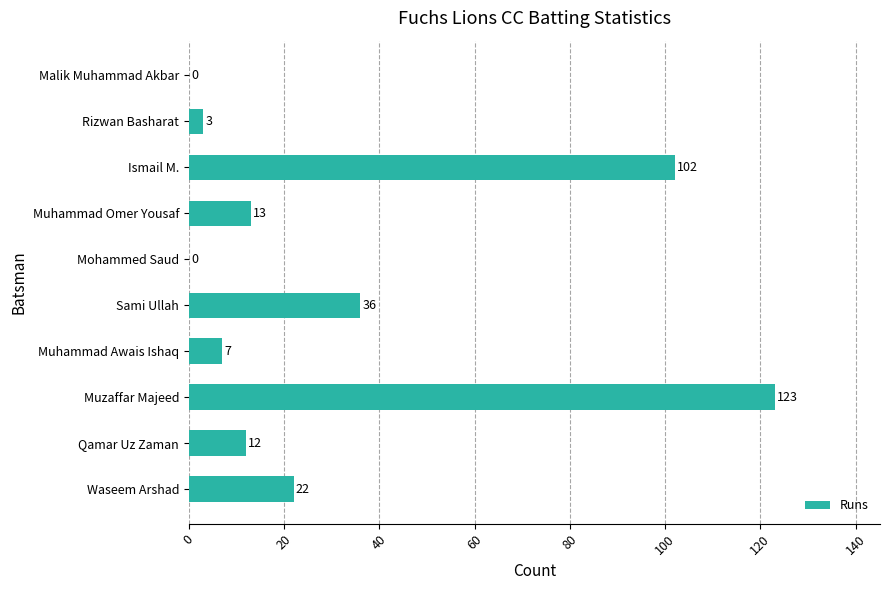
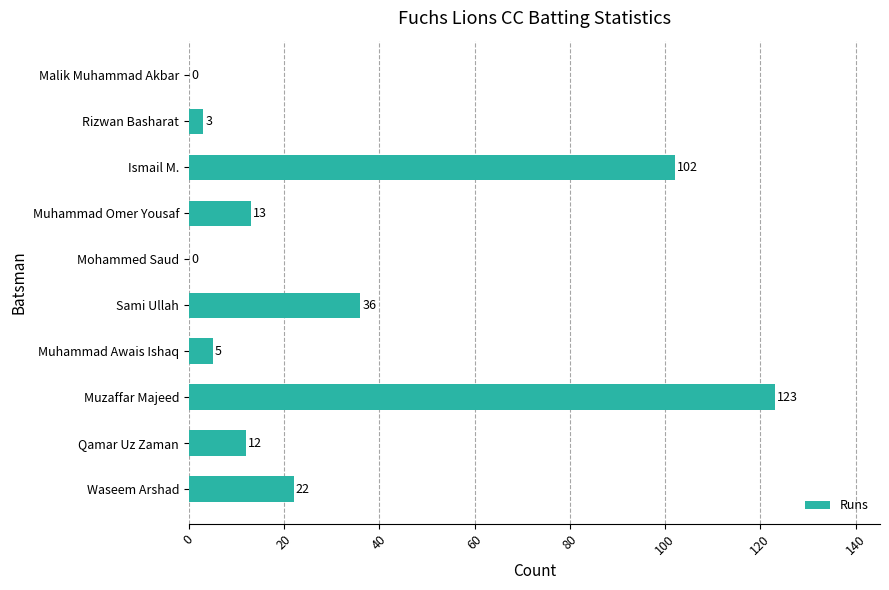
  {
    "Malik Muhammad Akbar": 0,
    "Rizwan Basharat": 3,
    "Ismail M.": 102,
    "Muhammad Omer Yousaf": 13,
    "Mohammed Saud": 0,
    "Sami Ullah": 36,
-   "Muhammad Awais Ishaq": 7,
+   "Muhammad Awais Ishaq": 5,
    "Muzaffar Majeed": 123,
    "Qamar Uz Zaman": 12,
    "Waseem Arshad": 22
  }
